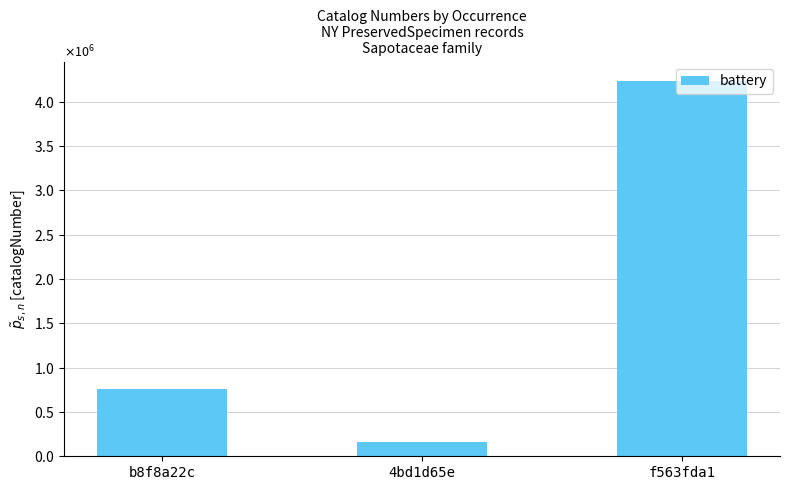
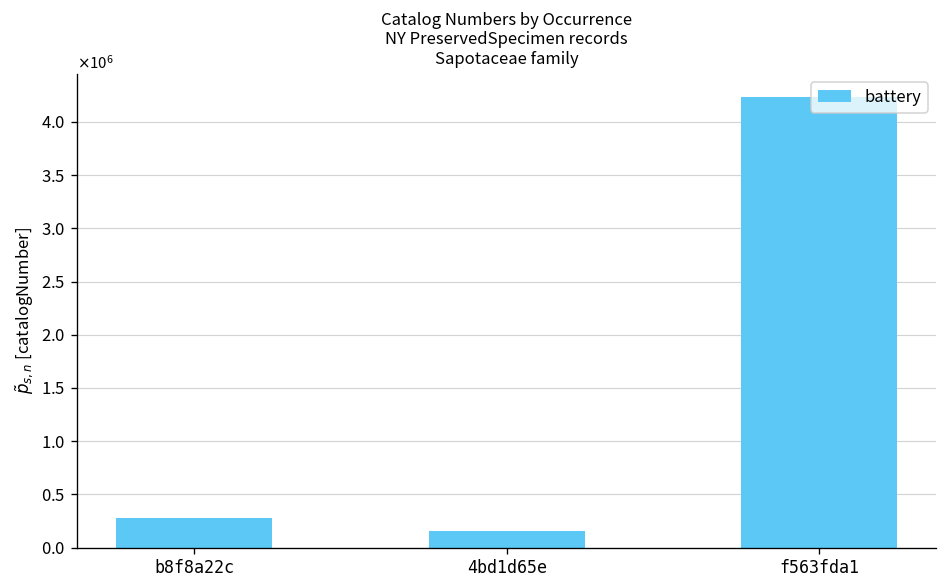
  {
-   "b8f8a22c": 800000,
+   "b8f8a22c": 300000,
    "4bd1d65e": 200000
  }
